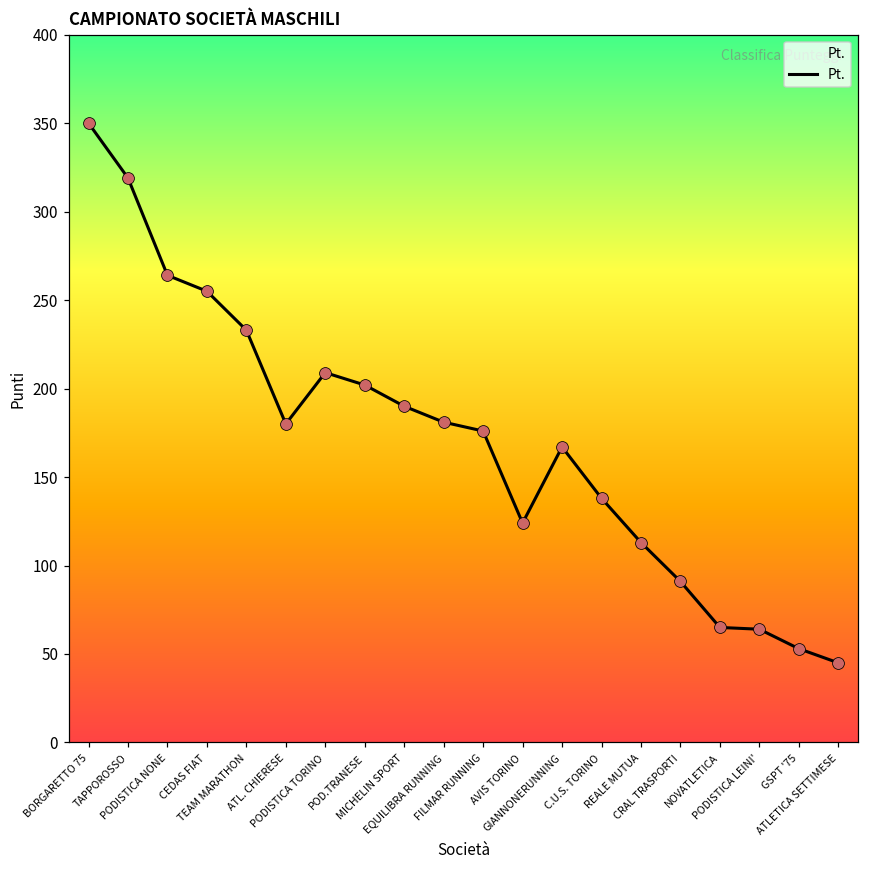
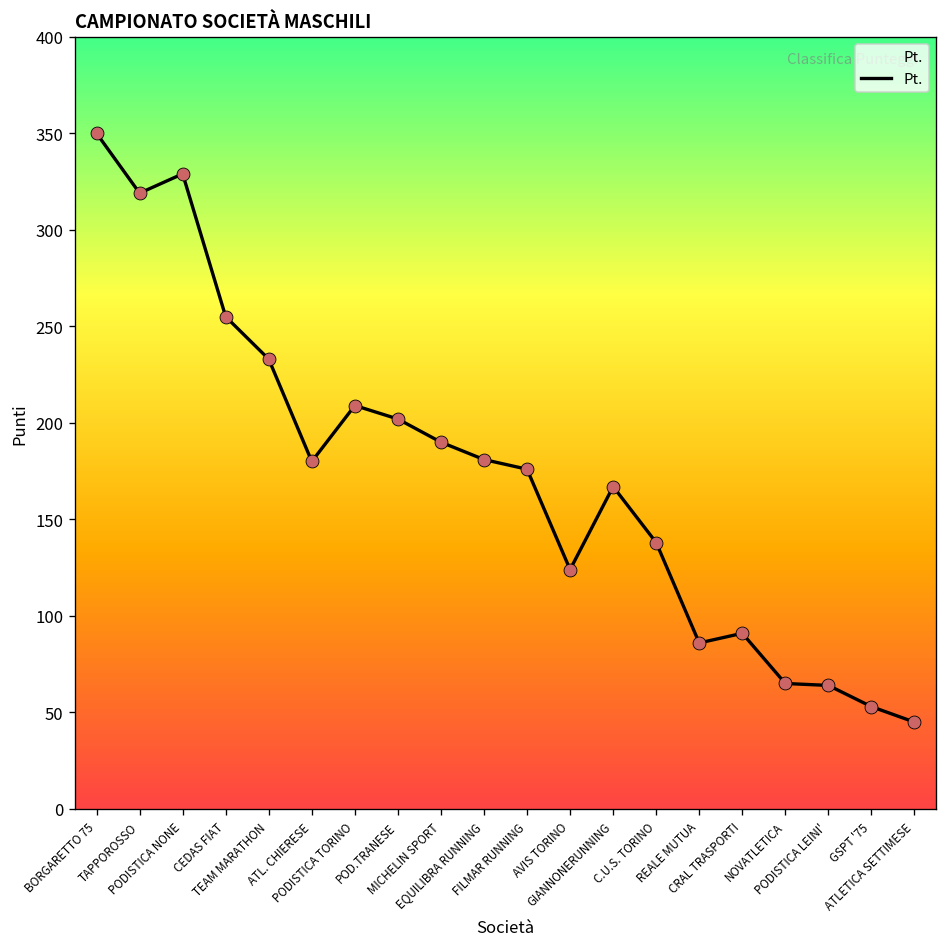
  {
    "BORGARETTO 75": 350,
    "TAPPOROSSO": 319,
-   "PODISTICA NONE": 264,
+   "PODISTICA NONE": 329,
    "CEDAS FIAT": 255,
    "TEAM MARATHON": 233,
    "ATL. CHIERESE": 180,
    "PODISTICA TORINO": 209,
    "POD.TRANESE": 202,
    "MICHELIN SPORT": 190,
    "EQUILIBRA RUNNING": 181,
    "FILMAR RUNNING": 176,
    "AVIS TORINO": 124,
    "GIANNONERUNNING": 167,
    "C.U.S. TORINO": 138,
-   "REALE MUTUA": 113,
+   "REALE MUTUA": 86,
    "CRAL TRASPORTI": 91,
    "NOVATLETICA": 65,
    "PODISTICA LEINI'": 64,
    "GSPT '75": 53,
    "ATLETICA SETTIMESE": 45
  }
